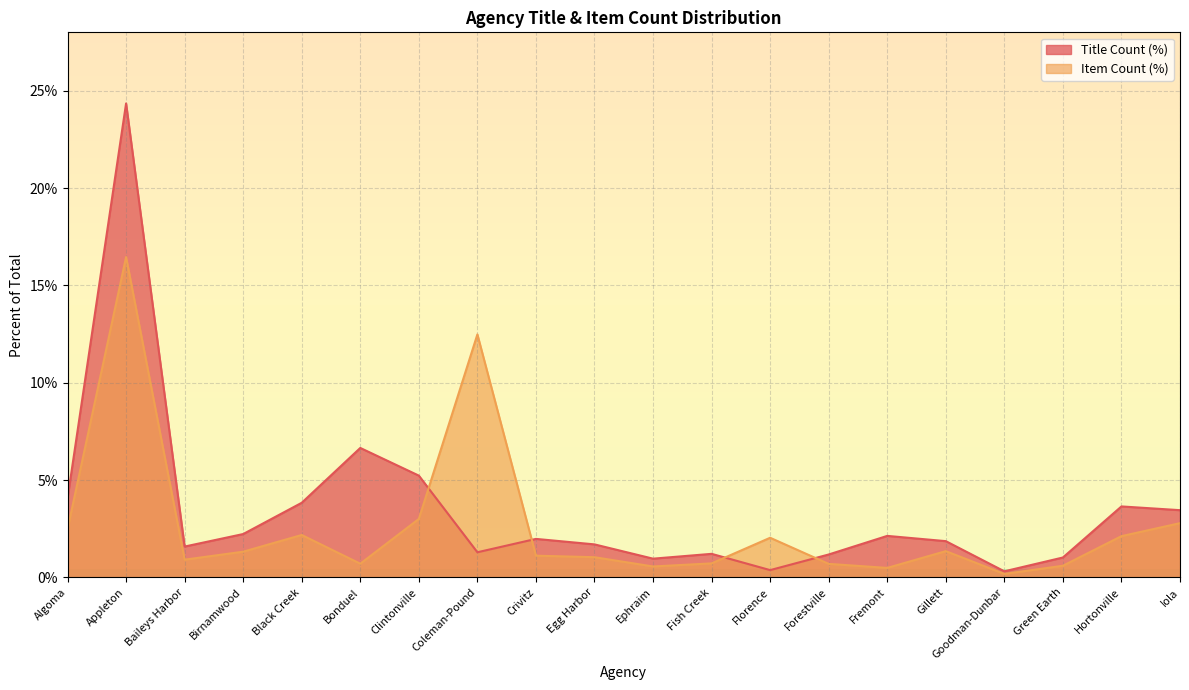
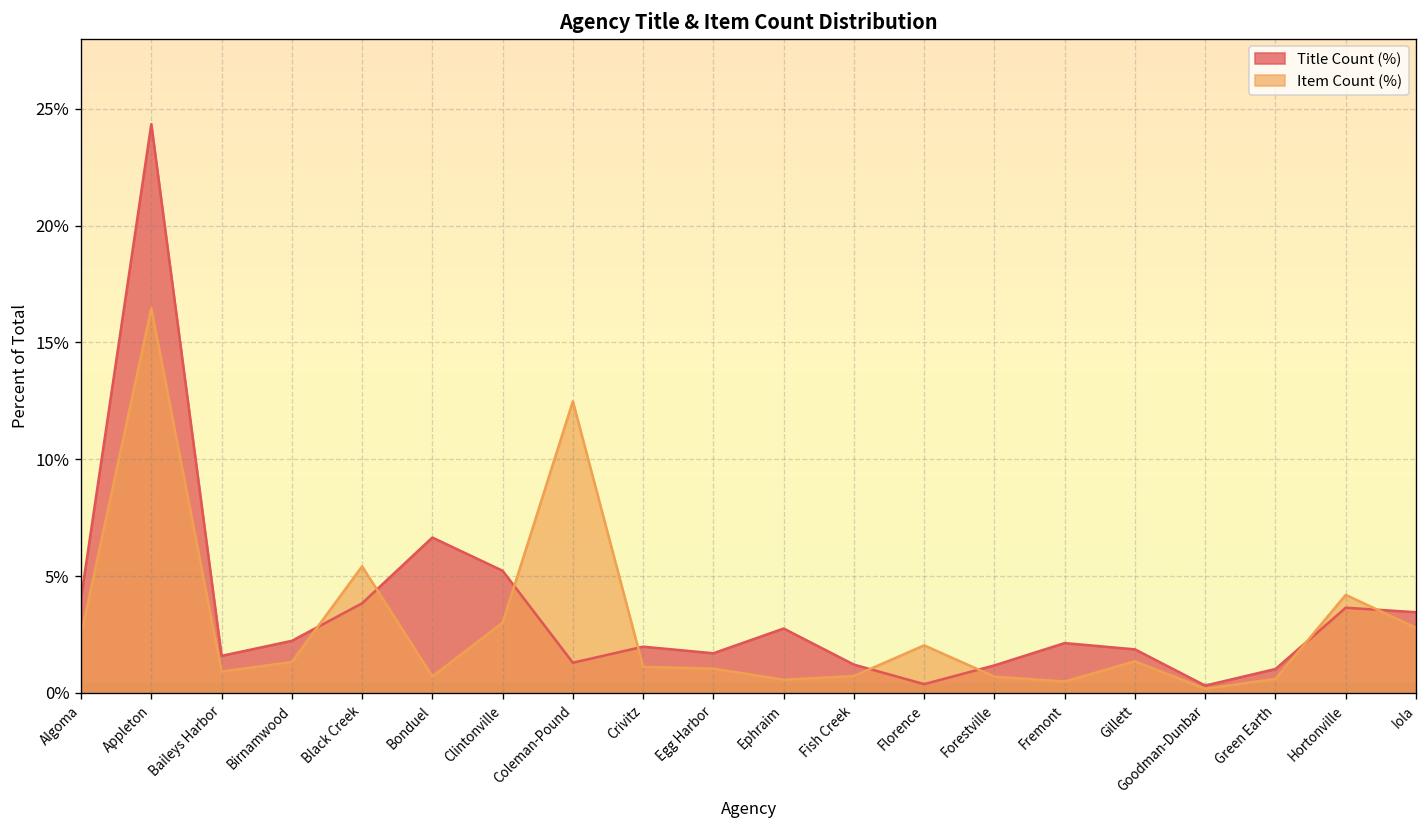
  {
    "Title Count (%)": {
      "Algoma": "4.1%",
      "Appleton": "24.3%",
      "Baileys Harbor": "1.6%",
      "Birnamwood": "2.2%",
      "Black Creek": "3.8%",
      "Bonduel": "6.7%",
      "Clintonville": "5.2%",
      "Coleman-Pound": "1.3%",
      "Crivitz": "2.0%",
      "Egg Harbor": "1.7%",
-     "Ephraim": "1.0%",
+     "Ephraim": "2.8%",
      "Fish Creek": "1.2%",
      "Florence": "0.4%",
      "Forestville": "1.2%",
      "Fremont": "2.1%",
      "Gillett": "1.9%",
      "Goodman-Dunbar": "0.3%",
      "Green Earth": "1.0%",
      "Hortonville": "3.6%",
      "Iola": "3.5%"
    },
    "Item Count (%)": {
      "Algoma": "2.5%",
      "Appleton": "16.5%",
      "Baileys Harbor": "0.9%",
      "Birnamwood": "1.3%",
-     "Black Creek": "2.2%",
+     "Black Creek": "5.4%",
      "Bonduel": "0.7%",
      "Clintonville": "3.0%",
      "Coleman-Pound": "12.5%",
      "Crivitz": "1.1%",
      "Egg Harbor": "1.0%",
      "Ephraim": "0.6%",
      "Fish Creek": "0.7%",
      "Florence": "2.0%",
      "Forestville": "0.7%",
      "Fremont": "0.5%",
      "Gillett": "1.4%",
      "Goodman-Dunbar": "0.2%",
      "Green Earth": "0.6%",
-     "Hortonville": "2.1%",
+     "Hortonville": "4.2%",
      "Iola": "2.8%"
    }
  }
